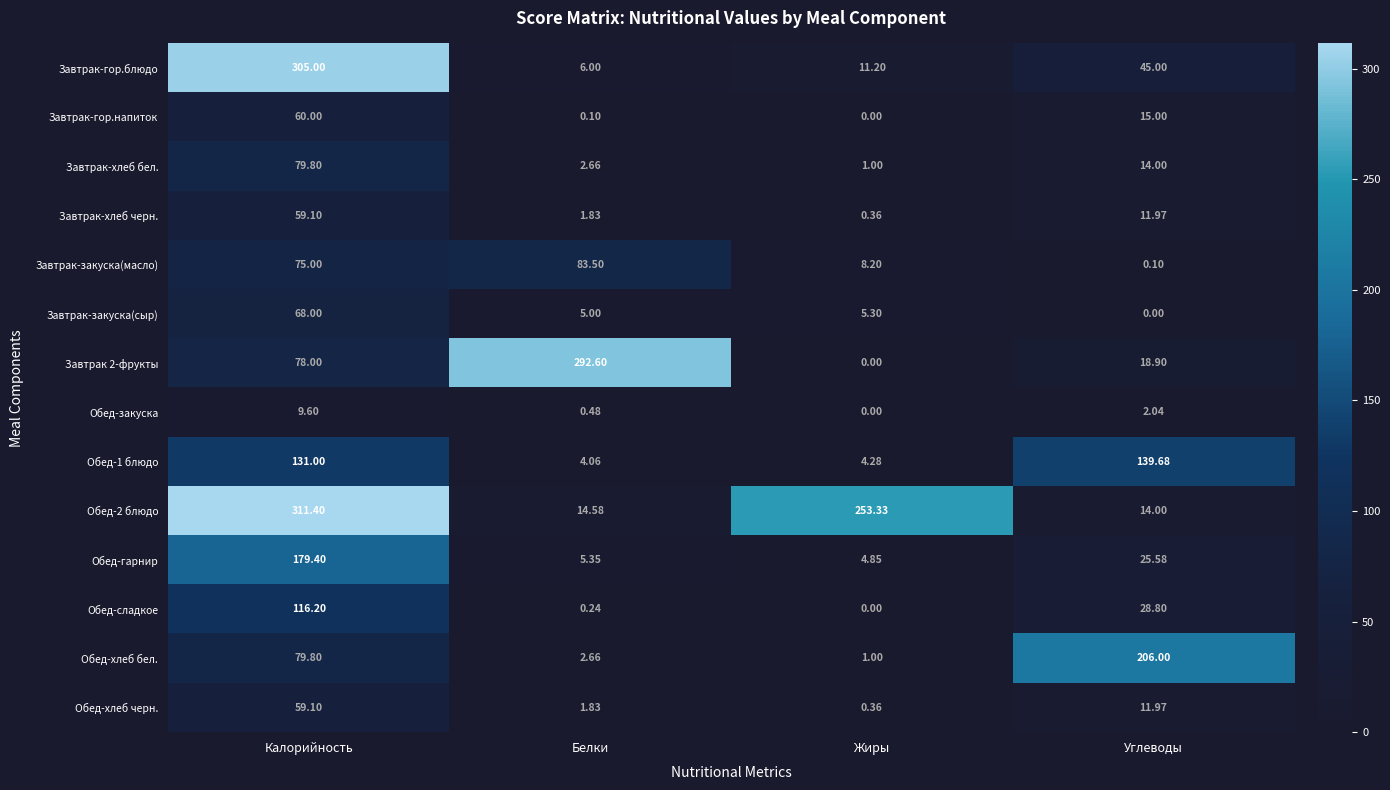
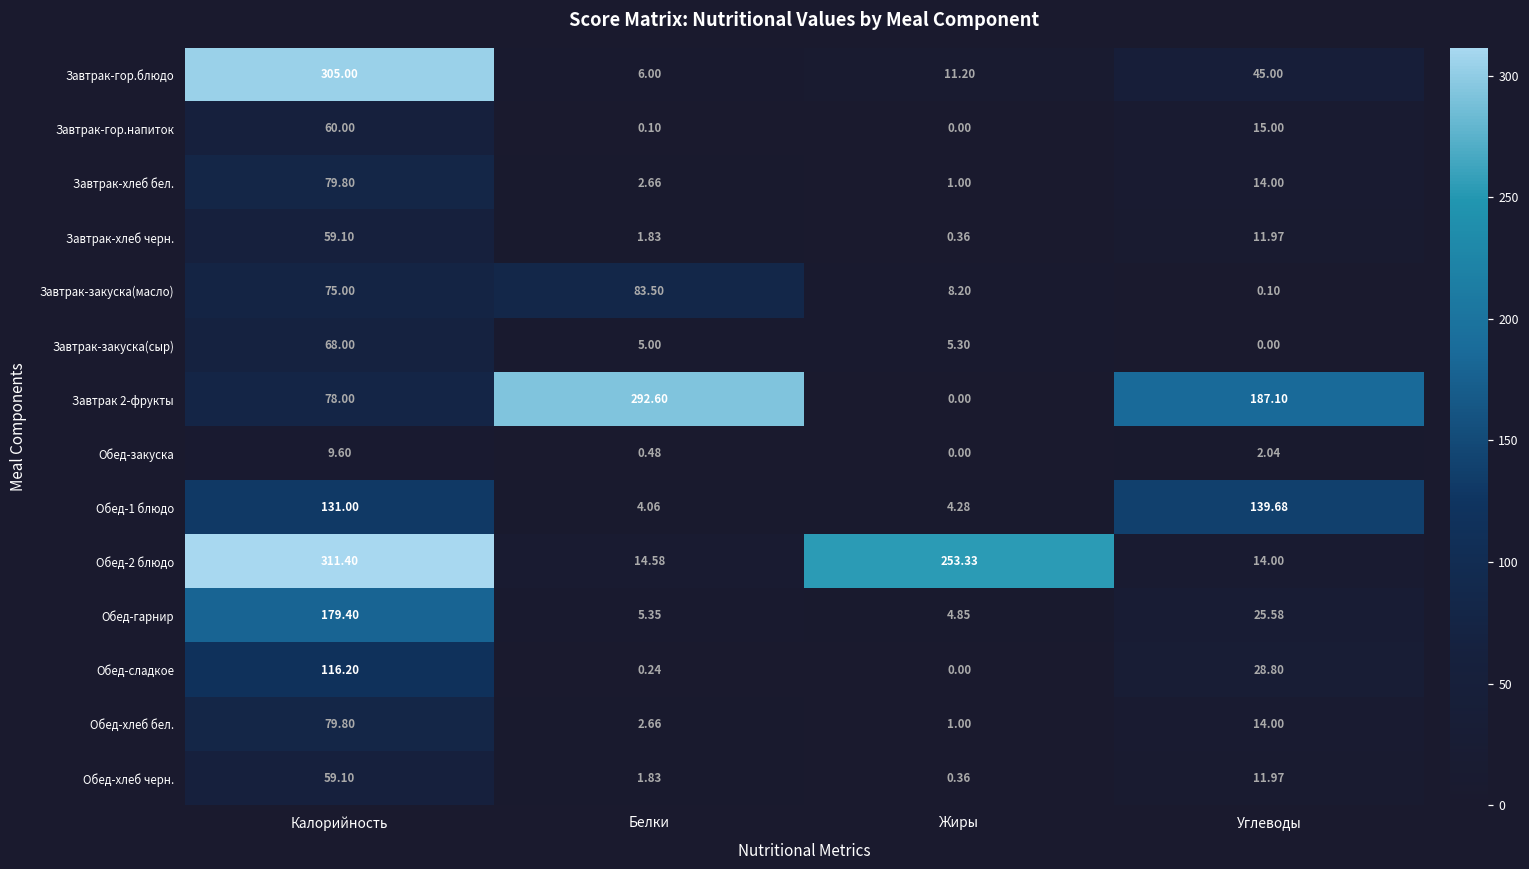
  {
    "Завтрак-гор.блюдо": {
      "Калорийность": 305.00,
      "Белки": 6.00,
      "Жиры": 11.20,
      "Углеводы": 45.00
    },
    "Завтрак-гор.напиток": {
      "Калорийность": 60.00,
      "Белки": 0.10,
      "Жиры": 0.00,
      "Углеводы": 15.00
    },
    "Завтрак-хлеб бел.": {
      "Калорийность": 79.80,
      "Белки": 2.66,
      "Жиры": 1.00,
      "Углеводы": 14.00
    },
    "Завтрак-хлеб черн.": {
      "Калорийность": 59.10,
      "Белки": 1.83,
      "Жиры": 0.36,
      "Углеводы": 11.97
    },
    "Завтрак-закуска(масло)": {
      "Калорийность": 75.00,
      "Белки": 83.50,
      "Жиры": 8.20,
      "Углеводы": 0.10
    },
    "Завтрак-закуска(сыр)": {
      "Калорийность": 68.00,
      "Белки": 5.00,
      "Жиры": 5.30,
      "Углеводы": 0.00
    },
    "Завтрак 2-фрукты": {
      "Калорийность": 78.00,
      "Белки": 292.60,
      "Жиры": 0.00,
-     "Углеводы": 18.90
+     "Углеводы": 187.10
    },
    "Обед-закуска": {
      "Калорийность": 9.60,
      "Белки": 0.48,
      "Жиры": 0.00,
      "Углеводы": 2.04
    },
    "Обед-1 блюдо": {
      "Калорийность": 131.00,
      "Белки": 4.06,
      "Жиры": 4.28,
      "Углеводы": 139.68
    },
    "Обед-2 блюдо": {
      "Калорийность": 311.40,
      "Белки": 14.58,
      "Жиры": 253.33,
      "Углеводы": 14.00
    },
    "Обед-гарнир": {
      "Калорийность": 179.40,
      "Белки": 5.35,
      "Жиры": 4.85,
      "Углеводы": 25.58
    },
    "Обед-сладкое": {
      "Калорийность": 116.20,
      "Белки": 0.24,
      "Жиры": 0.00,
      "Углеводы": 28.80
    },
    "Обед-хлеб бел.": {
      "Калорийность": 79.80,
      "Белки": 2.66,
      "Жиры": 1.00,
-     "Углеводы": 206.00
+     "Углеводы": 14.00
    },
    "Обед-хлеб черн.": {
      "Калорийность": 59.10,
      "Белки": 1.83,
      "Жиры": 0.36,
      "Углеводы": 11.97
    }
  }
